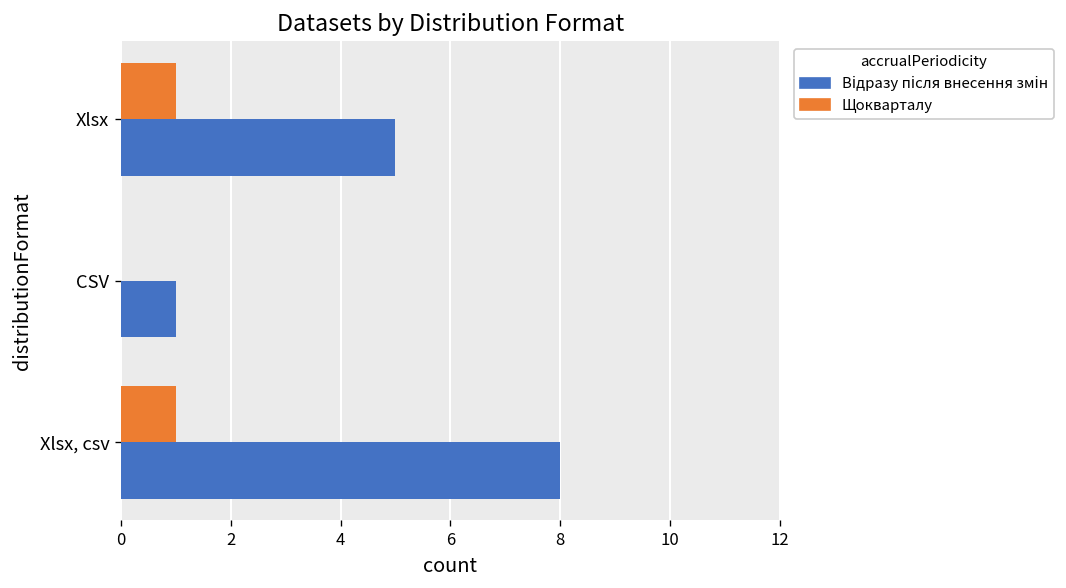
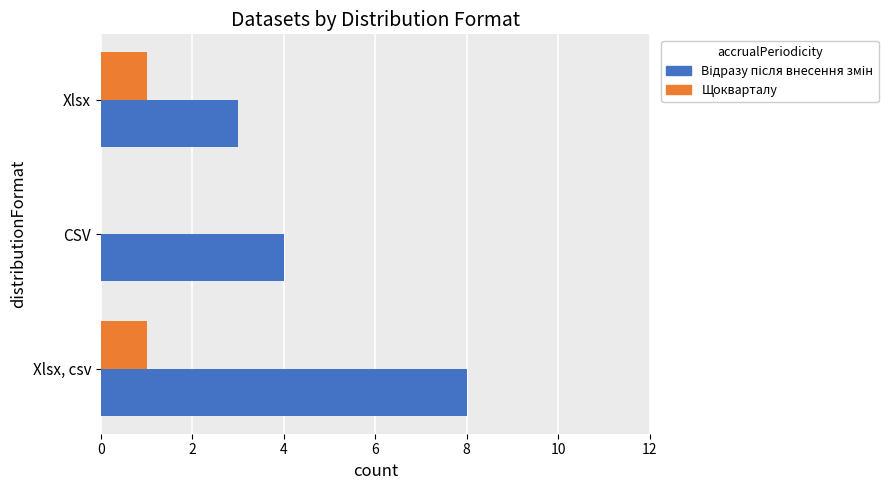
  {
    "Відразу після внесення змін": {
-     "Xlsx": 5,
-     "CSV": 1,
+     "Xlsx": 3,
+     "CSV": 4,
      "Xlsx, csv": 8
    },
    "Щокварталу": {
      "Xlsx": 1,
      "CSV": 0,
      "Xlsx, csv": 1
    }
  }
